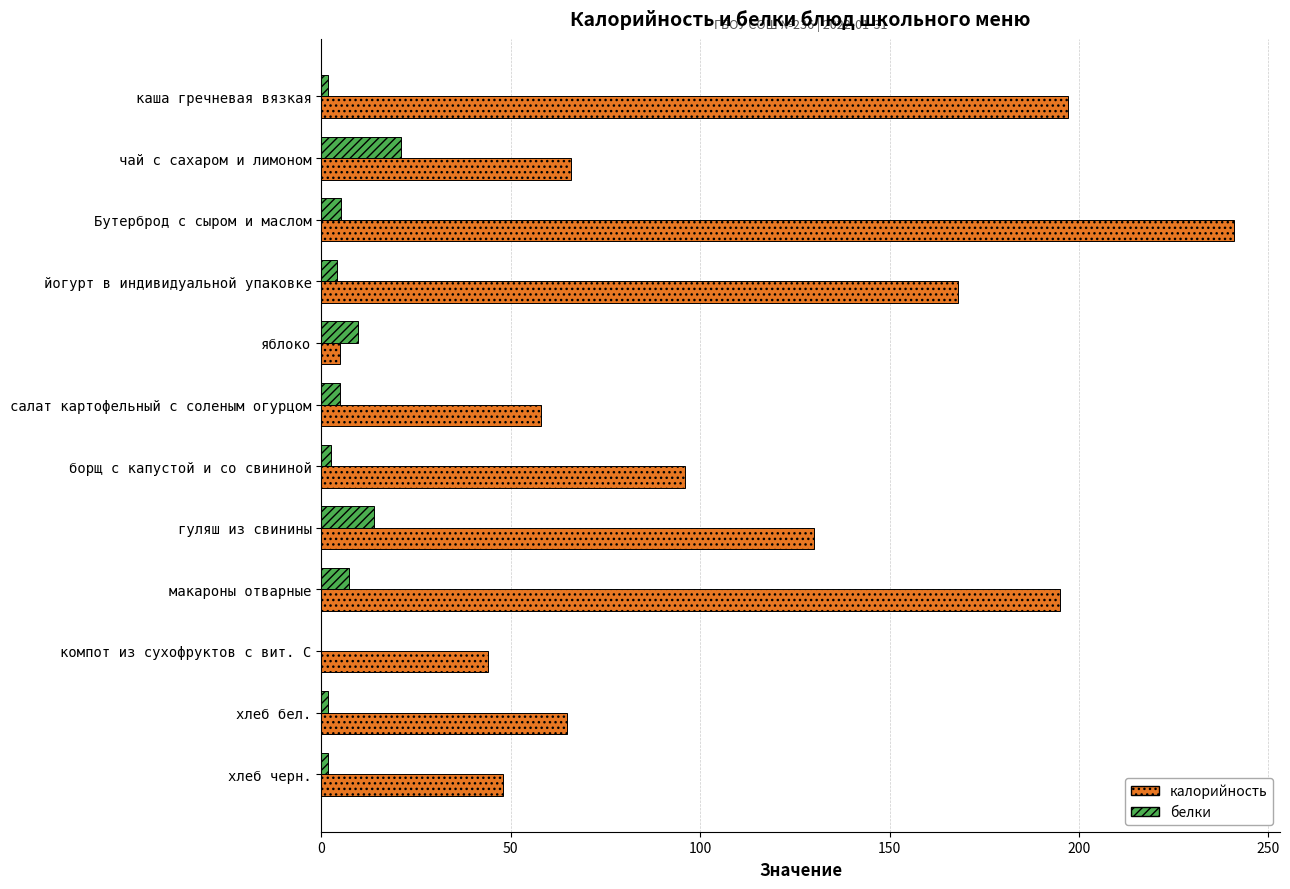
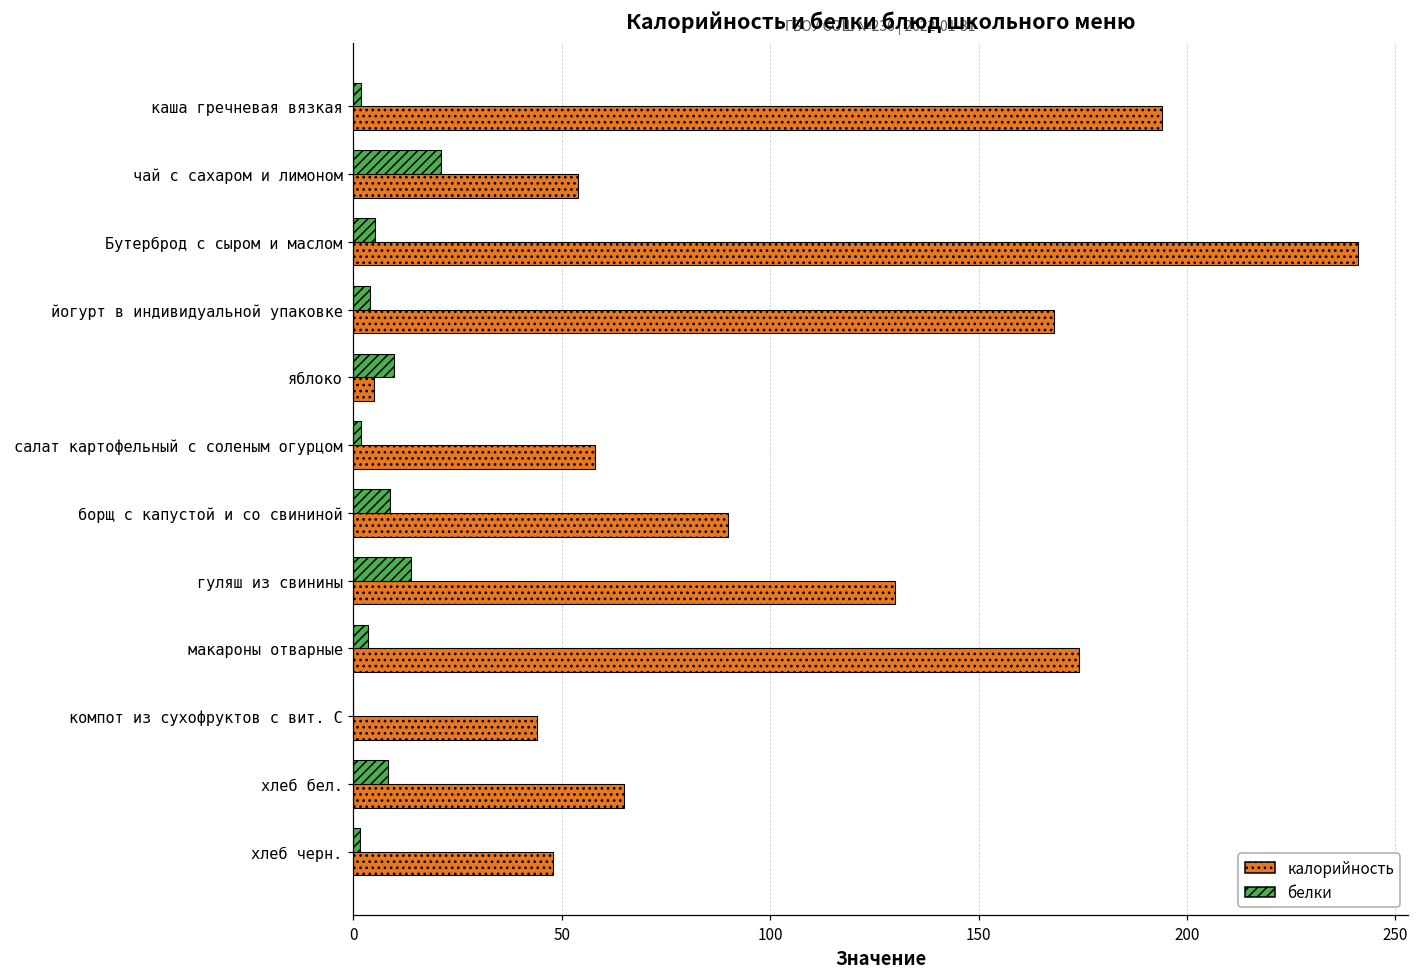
  {
    "калорийность": {
-     "каша гречневая вязкая": 197,
-     "чай с сахаром и лимоном": 66,
+     "каша гречневая вязкая": 194,
+     "чай с сахаром и лимоном": 54,
      "Бутерброд с сыром и маслом": 241,
      "йогурт в индивидуальной упаковке": 168,
      "яблоко": 5,
      "салат картофельный с соленым огурцом": 58,
-     "борщ с капустой и со свининой": 96,
+     "борщ с капустой и со свининой": 90,
      "гуляш из свинины": 130,
-     "макароны отварные": 195,
+     "макароны отварные": 174,
      "компот из сухофруктов с вит. С": 44,
      "хлеб бел.": 65,
      "хлеб черн.": 48
    },
    "белки": {
      "каша гречневая вязкая": 2,
      "чай с сахаром и лимоном": 21,
      "Бутерброд с сыром и маслом": 5,
      "йогурт в индивидуальной упаковке": 4,
      "яблоко": 10,
-     "салат картофельный с соленым огурцом": 5,
-     "борщ с капустой и со свининой": 3,
+     "салат картофельный с соленым огурцом": 2,
+     "борщ с капустой и со свининой": 9,
      "гуляш из свинины": 14,
-     "макароны отварные": 7,
+     "макароны отварные": 4,
      "компот из сухофруктов с вит. С": 0,
-     "хлеб бел.": 2,
+     "хлеб бел.": 8,
      "хлеб черн.": 2
    }
  }
